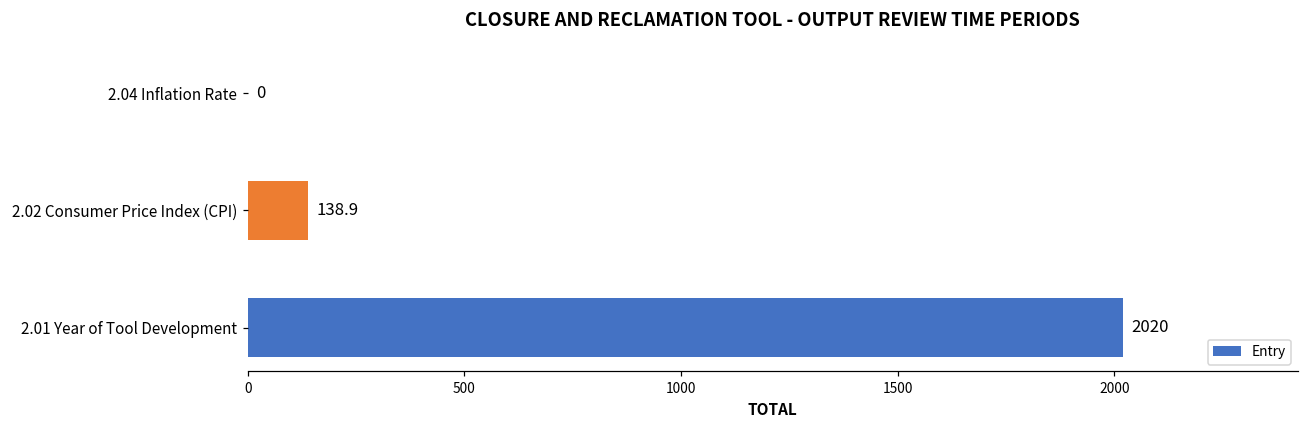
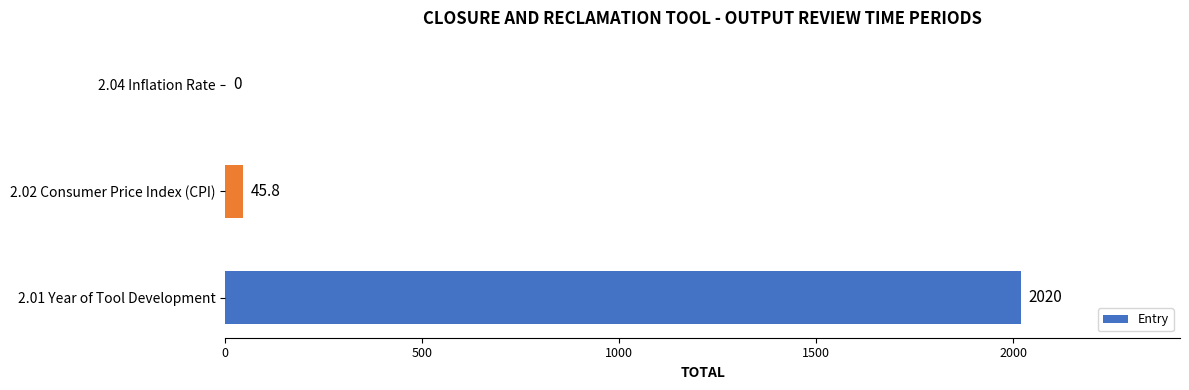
  {
    "2.04 Inflation Rate": 0,
-   "2.02 Consumer Price Index (CPI)": 138.9,
+   "2.02 Consumer Price Index (CPI)": 45.8,
    "2.01 Year of Tool Development": 2020
  }
